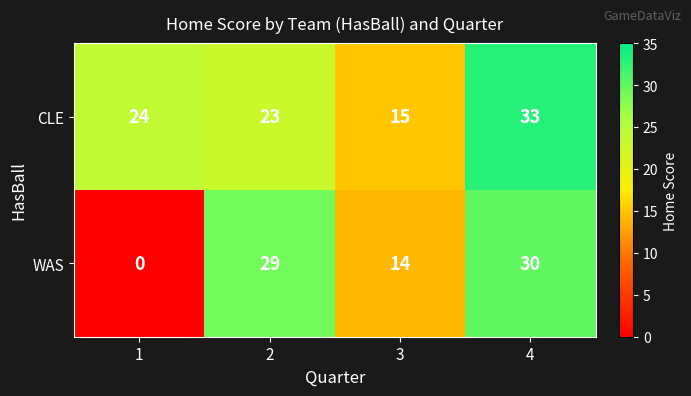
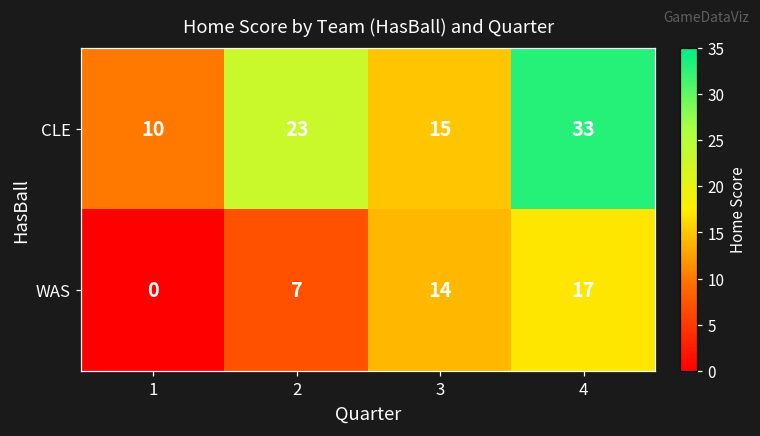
  {
    "CLE": {
-     "1": 24,
+     "1": 10,
      "2": 23,
      "3": 15,
      "4": 33
    },
    "WAS": {
      "1": 0,
-     "2": 29,
+     "2": 7,
      "3": 14,
-     "4": 30
+     "4": 17
    }
  }
